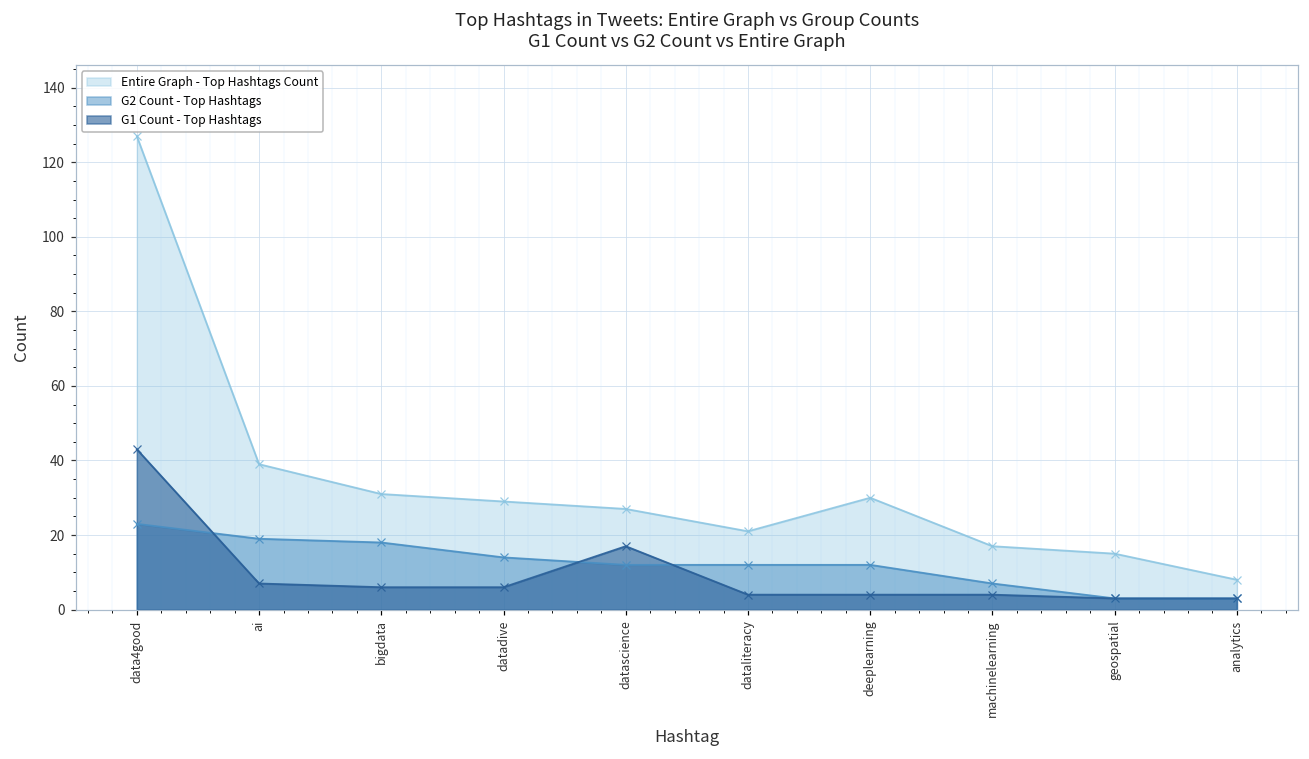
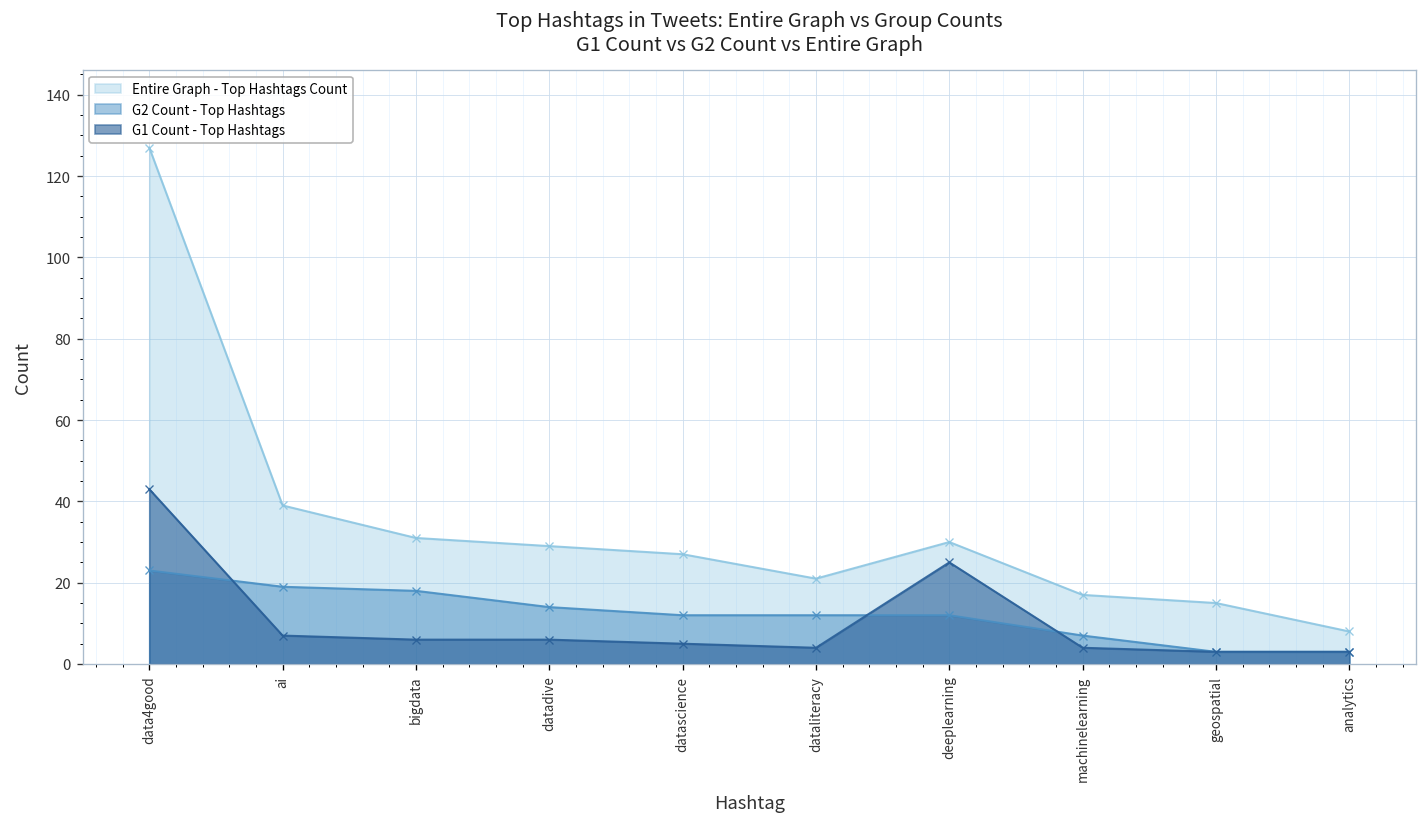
  {
    "Entire Graph - Top Hashtags Count": {
      "data4good": 127,
      "ai": 39,
      "bigdata": 31,
      "datadive": 29,
      "datascience": 27,
      "dataliteracy": 21,
      "deeplearning": 30,
      "machinelearning": 17,
      "geospatial": 15,
      "analytics": 8
    },
    "G2 Count - Top Hashtags": {
      "data4good": 23,
      "ai": 19,
      "bigdata": 18,
      "datadive": 14,
      "datascience": 12,
      "dataliteracy": 12,
      "deeplearning": 12,
      "machinelearning": 7
    },
    "G1 Count - Top Hashtags": {
      "data4good": 43,
      "ai": 7,
      "bigdata": 6,
      "datadive": 6,
-     "datascience": 17,
+     "datascience": 5,
      "dataliteracy": 4,
-     "deeplearning": 4,
+     "deeplearning": 25,
      "machinelearning": 4
    }
  }
